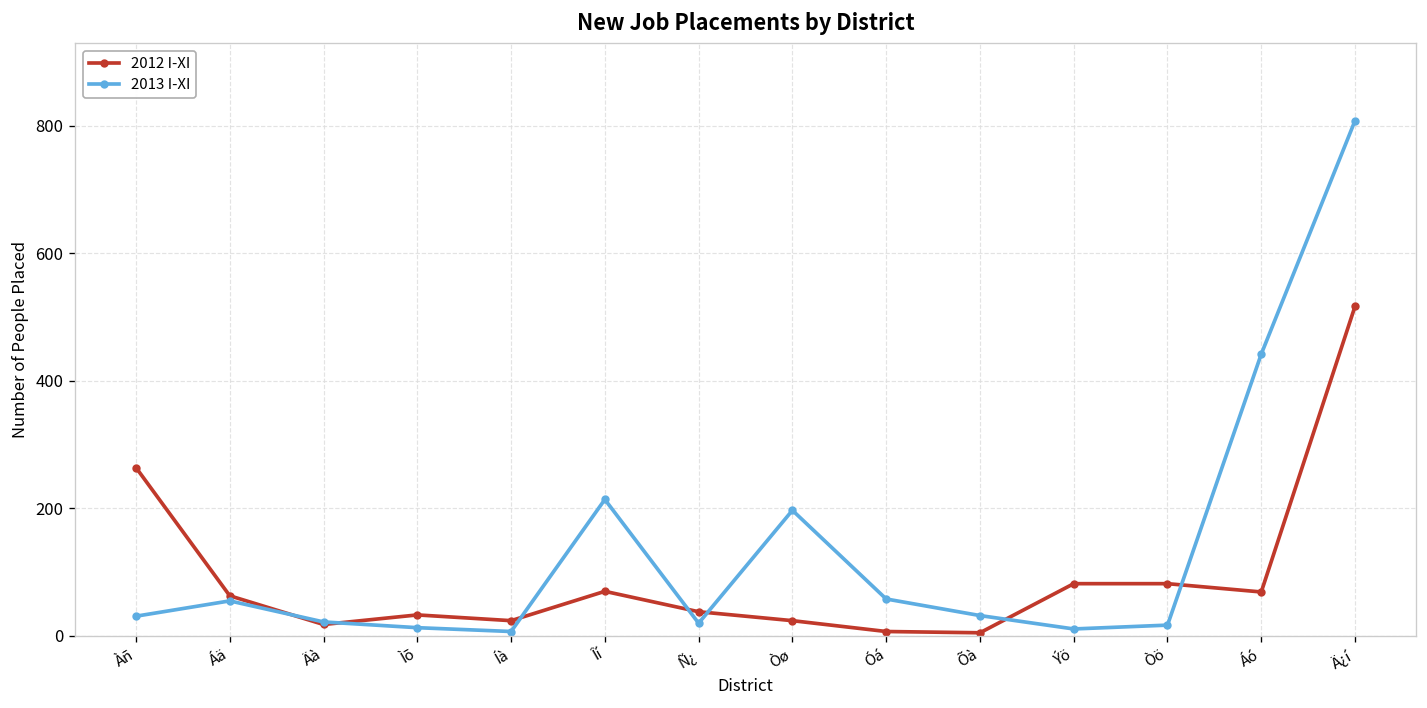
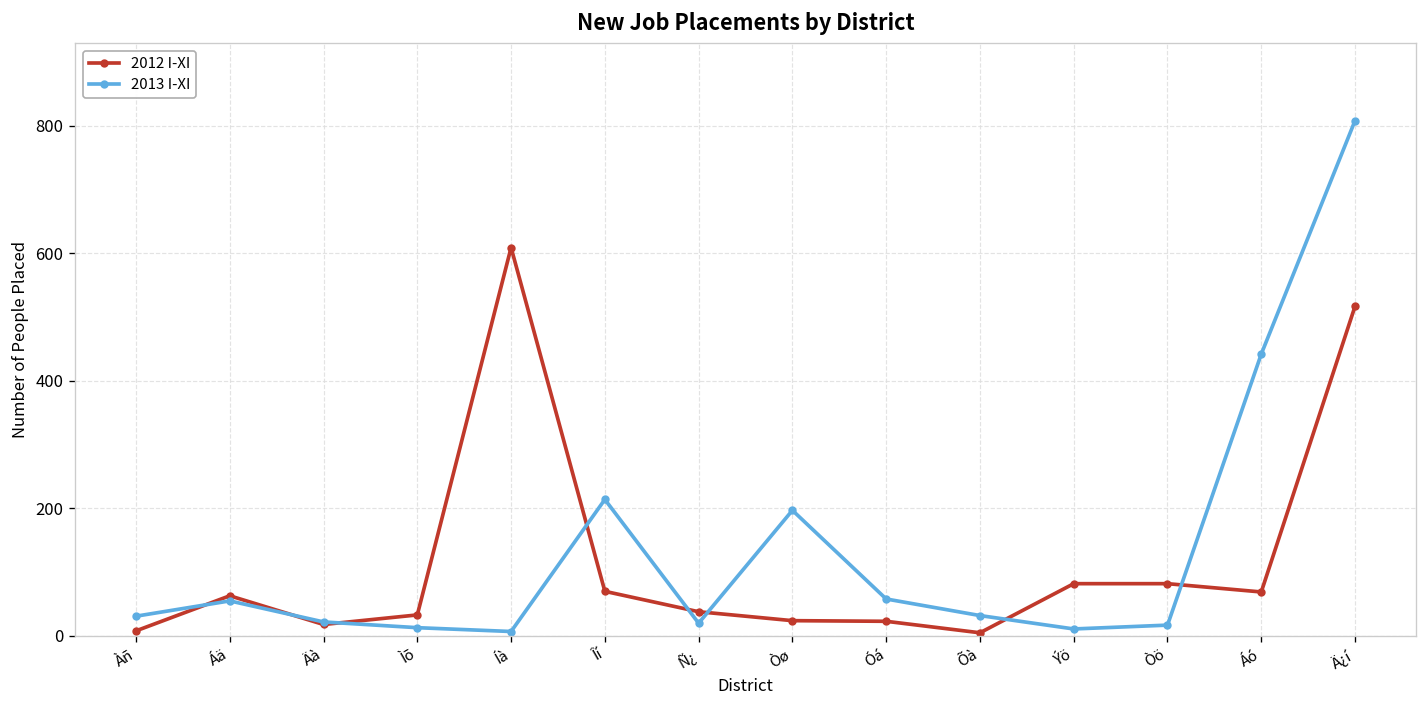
  {
    "2012 I-XI": {
-     "Àñ": 260,
+     "Àñ": 10,
      "Áä": 60,
      "Ìõ": 30,
-     "Íà": 20,
+     "Íà": 610,
      "Îí": 70,
      "Ñ¿": 40,
      "Òø": 20,
-     "Óá": 10,
+     "Óá": 20,
      "Õà": 10,
      "Ýö": 80,
      "Òö": 80,
      "Áó": 70,
      "Ä¿í": 520
    },
    "2013 I-XI": {
      "Àñ": 30,
      "Áä": 60,
      "Ìõ": 10,
      "Íà": 10,
      "Îí": 210,
      "Ñ¿": 20,
      "Òø": 200,
      "Óá": 60,
      "Õà": 30,
      "Ýö": 10,
      "Òö": 20,
      "Áó": 440,
      "Ä¿í": 810
    }
  }
